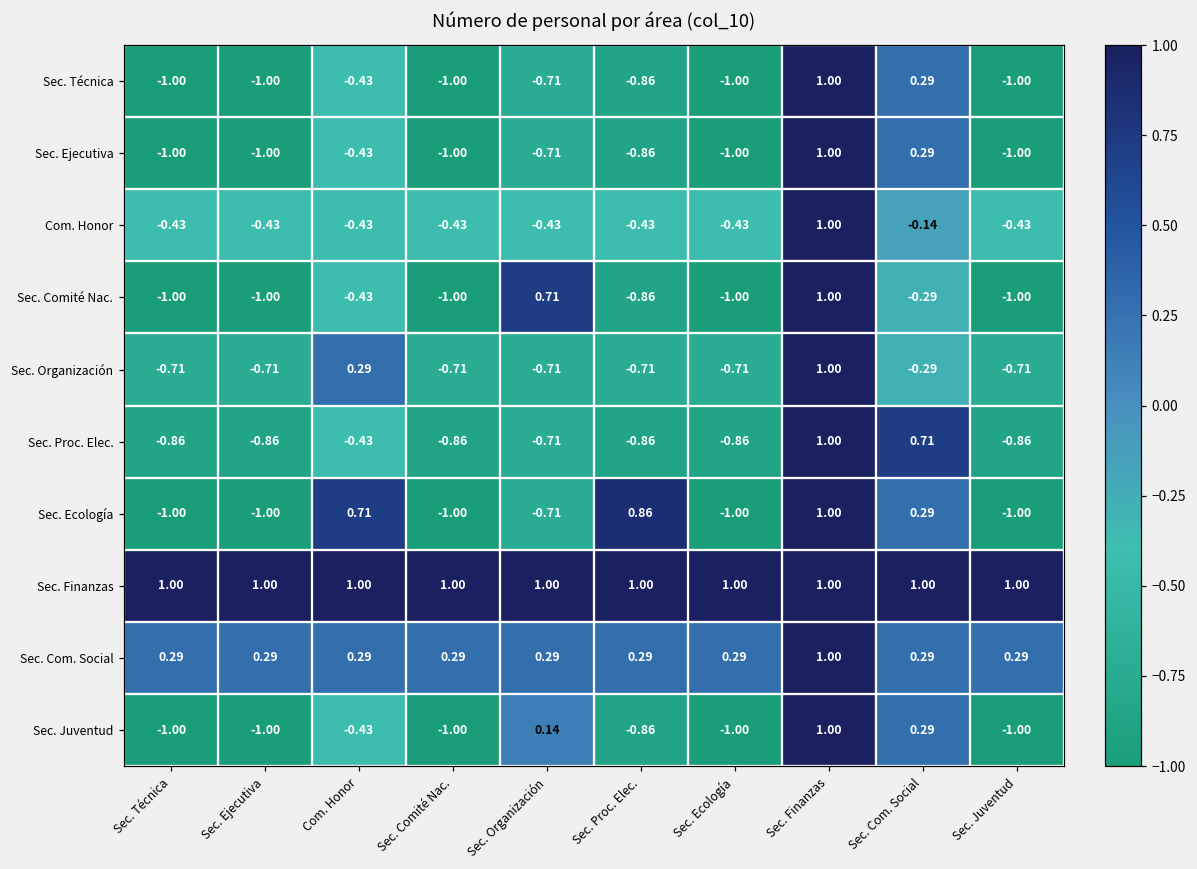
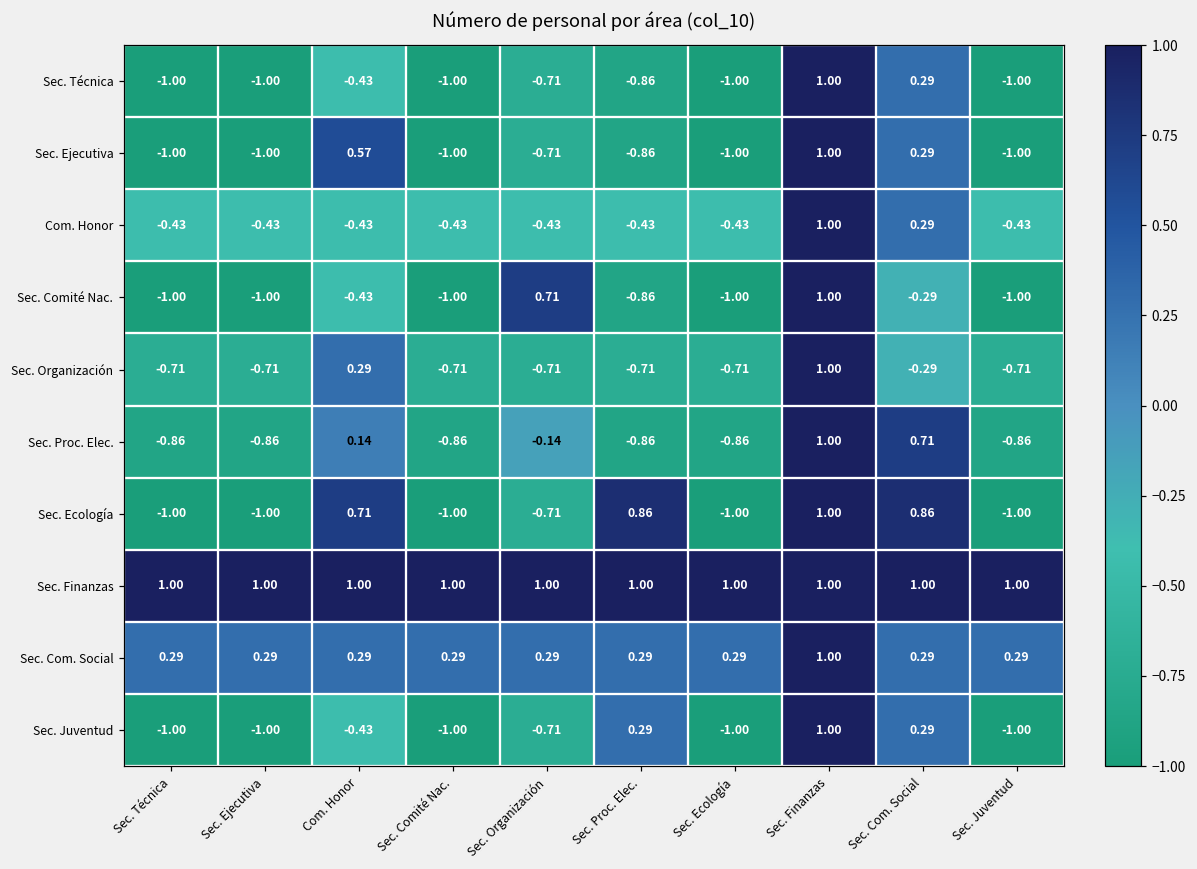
  {
    "Sec. Técnica": {
      "Sec. Técnica": -1.00,
      "Sec. Ejecutiva": -1.00,
      "Com. Honor": -0.43,
      "Sec. Comité Nac.": -1.00,
      "Sec. Organización": -0.71,
      "Sec. Proc. Elec.": -0.86,
      "Sec. Ecología": -1.00,
      "Sec. Finanzas": 1.00,
      "Sec. Com. Social": 0.29,
      "Sec. Juventud": -1.00
    },
    "Sec. Ejecutiva": {
      "Sec. Técnica": -1.00,
      "Sec. Ejecutiva": -1.00,
-     "Com. Honor": -0.43,
+     "Com. Honor": 0.57,
      "Sec. Comité Nac.": -1.00,
      "Sec. Organización": -0.71,
      "Sec. Proc. Elec.": -0.86,
      "Sec. Ecología": -1.00,
      "Sec. Finanzas": 1.00,
      "Sec. Com. Social": 0.29,
      "Sec. Juventud": -1.00
    },
    "Com. Honor": {
      "Sec. Técnica": -0.43,
      "Sec. Ejecutiva": -0.43,
      "Com. Honor": -0.43,
      "Sec. Comité Nac.": -0.43,
      "Sec. Organización": -0.43,
      "Sec. Proc. Elec.": -0.43,
      "Sec. Ecología": -0.43,
      "Sec. Finanzas": 1.00,
-     "Sec. Com. Social": -0.14,
+     "Sec. Com. Social": 0.29,
      "Sec. Juventud": -0.43
    },
    "Sec. Comité Nac.": {
      "Sec. Técnica": -1.00,
      "Sec. Ejecutiva": -1.00,
      "Com. Honor": -0.43,
      "Sec. Comité Nac.": -1.00,
      "Sec. Organización": 0.71,
      "Sec. Proc. Elec.": -0.86,
      "Sec. Ecología": -1.00,
      "Sec. Finanzas": 1.00,
      "Sec. Com. Social": -0.29,
      "Sec. Juventud": -1.00
    },
    "Sec. Organización": {
      "Sec. Técnica": -0.71,
      "Sec. Ejecutiva": -0.71,
      "Com. Honor": 0.29,
      "Sec. Comité Nac.": -0.71,
      "Sec. Organización": -0.71,
      "Sec. Proc. Elec.": -0.71,
      "Sec. Ecología": -0.71,
      "Sec. Finanzas": 1.00,
      "Sec. Com. Social": -0.29,
      "Sec. Juventud": -0.71
    },
    "Sec. Proc. Elec.": {
      "Sec. Técnica": -0.86,
      "Sec. Ejecutiva": -0.86,
-     "Com. Honor": -0.43,
+     "Com. Honor": 0.14,
      "Sec. Comité Nac.": -0.86,
-     "Sec. Organización": -0.71,
+     "Sec. Organización": -0.14,
      "Sec. Proc. Elec.": -0.86,
      "Sec. Ecología": -0.86,
      "Sec. Finanzas": 1.00,
      "Sec. Com. Social": 0.71,
      "Sec. Juventud": -0.86
    },
    "Sec. Ecología": {
      "Sec. Técnica": -1.00,
      "Sec. Ejecutiva": -1.00,
      "Com. Honor": 0.71,
      "Sec. Comité Nac.": -1.00,
      "Sec. Organización": -0.71,
      "Sec. Proc. Elec.": 0.86,
      "Sec. Ecología": -1.00,
      "Sec. Finanzas": 1.00,
-     "Sec. Com. Social": 0.29,
+     "Sec. Com. Social": 0.86,
      "Sec. Juventud": -1.00
    },
    "Sec. Finanzas": {
      "Sec. Técnica": 1.00,
      "Sec. Ejecutiva": 1.00,
      "Com. Honor": 1.00,
      "Sec. Comité Nac.": 1.00,
      "Sec. Organización": 1.00,
      "Sec. Proc. Elec.": 1.00,
      "Sec. Ecología": 1.00,
      "Sec. Finanzas": 1.00,
      "Sec. Com. Social": 1.00,
      "Sec. Juventud": 1.00
    },
    "Sec. Com. Social": {
      "Sec. Técnica": 0.29,
      "Sec. Ejecutiva": 0.29,
      "Com. Honor": 0.29,
      "Sec. Comité Nac.": 0.29,
      "Sec. Organización": 0.29,
      "Sec. Proc. Elec.": 0.29,
      "Sec. Ecología": 0.29,
      "Sec. Finanzas": 1.00,
      "Sec. Com. Social": 0.29,
      "Sec. Juventud": 0.29
    },
    "Sec. Juventud": {
      "Sec. Técnica": -1.00,
      "Sec. Ejecutiva": -1.00,
      "Com. Honor": -0.43,
      "Sec. Comité Nac.": -1.00,
-     "Sec. Organización": 0.14,
-     "Sec. Proc. Elec.": -0.86,
+     "Sec. Organización": -0.71,
+     "Sec. Proc. Elec.": 0.29,
      "Sec. Ecología": -1.00,
      "Sec. Finanzas": 1.00,
      "Sec. Com. Social": 0.29,
      "Sec. Juventud": -1.00
    }
  }
